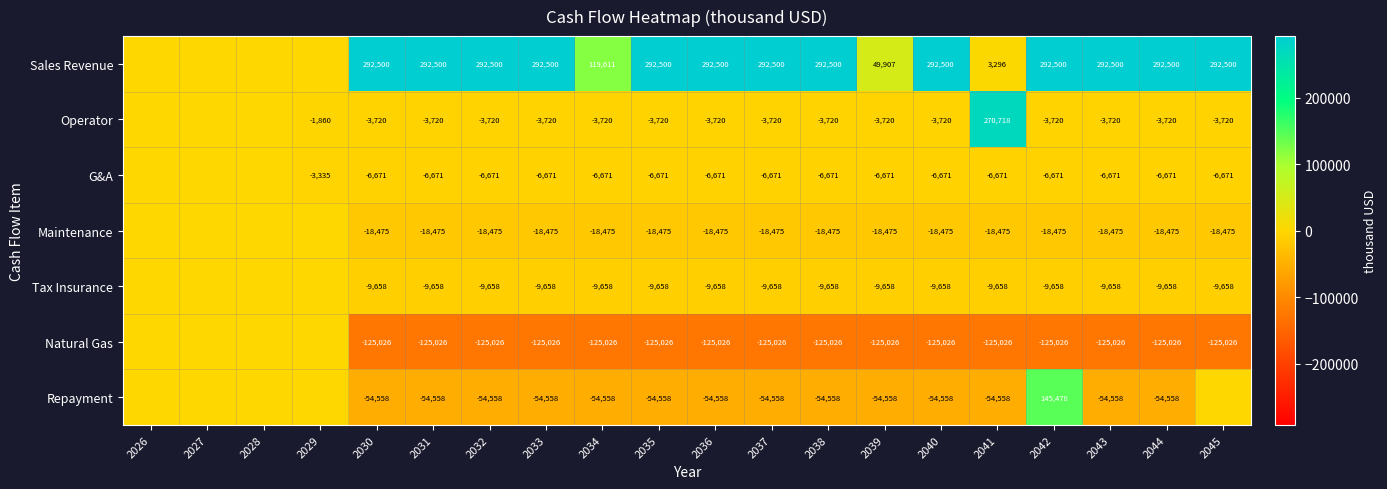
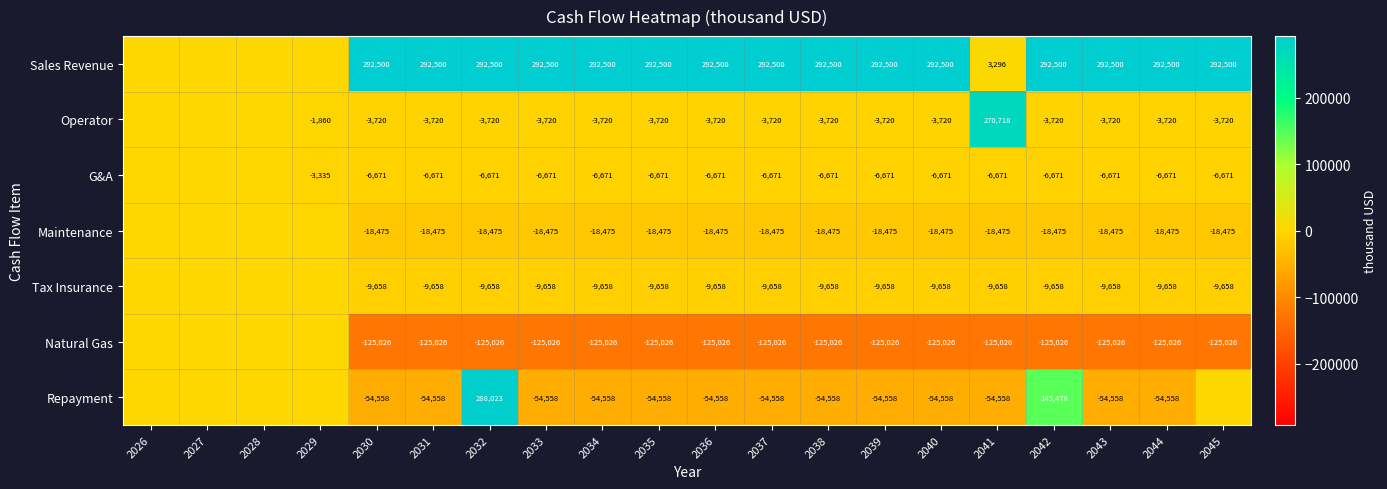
  {
    "Sales Revenue": {
      "2030": "292,500",
      "2031": "292,500",
      "2032": "292,500",
      "2033": "292,500",
-     "2034": "119,611",
+     "2034": "292,500",
      "2035": "292,500",
      "2036": "292,500",
      "2037": "292,500",
      "2038": "292,500",
-     "2039": "49,907",
+     "2039": "292,500",
      "2040": "292,500",
      "2041": "3,296",
      "2042": "292,500",
      "2043": "292,500",
      "2044": "292,500",
      "2045": "292,500"
    },
    "Operator": {
      "2029": "-1,860",
      "2030": "-3,720",
      "2031": "-3,720",
      "2032": "-3,720",
      "2033": "-3,720",
      "2034": "-3,720",
      "2035": "-3,720",
      "2036": "-3,720",
      "2037": "-3,720",
      "2038": "-3,720",
      "2039": "-3,720",
      "2040": "-3,720",
      "2041": "270,718",
      "2042": "-3,720",
      "2043": "-3,720",
      "2044": "-3,720",
      "2045": "-3,720"
    },
    "G&A": {
      "2029": "-3,335",
      "2030": "-6,671",
      "2031": "-6,671",
      "2032": "-6,671",
      "2033": "-6,671",
      "2034": "-6,671",
      "2035": "-6,671",
      "2036": "-6,671",
      "2037": "-6,671",
      "2038": "-6,671",
      "2039": "-6,671",
      "2040": "-6,671",
      "2041": "-6,671",
      "2042": "-6,671",
      "2043": "-6,671",
      "2044": "-6,671",
      "2045": "-6,671"
    },
    "Maintenance": {
      "2030": "-18,475",
      "2031": "-18,475",
      "2032": "-18,475",
      "2033": "-18,475",
      "2034": "-18,475",
      "2035": "-18,475",
      "2036": "-18,475",
      "2037": "-18,475",
      "2038": "-18,475",
      "2039": "-18,475",
      "2040": "-18,475",
      "2041": "-18,475",
      "2042": "-18,475",
      "2043": "-18,475",
      "2044": "-18,475",
      "2045": "-18,475"
    },
    "Tax Insurance": {
      "2030": "-9,658",
      "2031": "-9,658",
      "2032": "-9,658",
      "2033": "-9,658",
      "2034": "-9,658",
      "2035": "-9,658",
      "2036": "-9,658",
      "2037": "-9,658",
      "2038": "-9,658",
      "2039": "-9,658",
      "2040": "-9,658",
      "2041": "-9,658",
      "2042": "-9,658",
      "2043": "-9,658",
      "2044": "-9,658",
      "2045": "-9,658"
    },
    "Natural Gas": {
      "2030": "-125,026",
      "2031": "-125,026",
      "2032": "-125,026",
      "2033": "-125,026",
      "2034": "-125,026",
      "2035": "-125,026",
      "2036": "-125,026",
      "2037": "-125,026",
      "2038": "-125,026",
      "2039": "-125,026",
      "2040": "-125,026",
      "2041": "-125,026",
      "2042": "-125,026",
      "2043": "-125,026",
      "2044": "-125,026",
      "2045": "-125,026"
    },
    "Repayment": {
      "2030": "-54,558",
      "2031": "-54,558",
-     "2032": "-54,558",
+     "2032": "288,023",
      "2033": "-54,558",
      "2034": "-54,558",
      "2035": "-54,558",
      "2036": "-54,558",
      "2037": "-54,558",
      "2038": "-54,558",
      "2039": "-54,558",
      "2040": "-54,558",
      "2041": "-54,558",
      "2042": "145,478",
      "2043": "-54,558",
      "2044": "-54,558"
    }
  }
